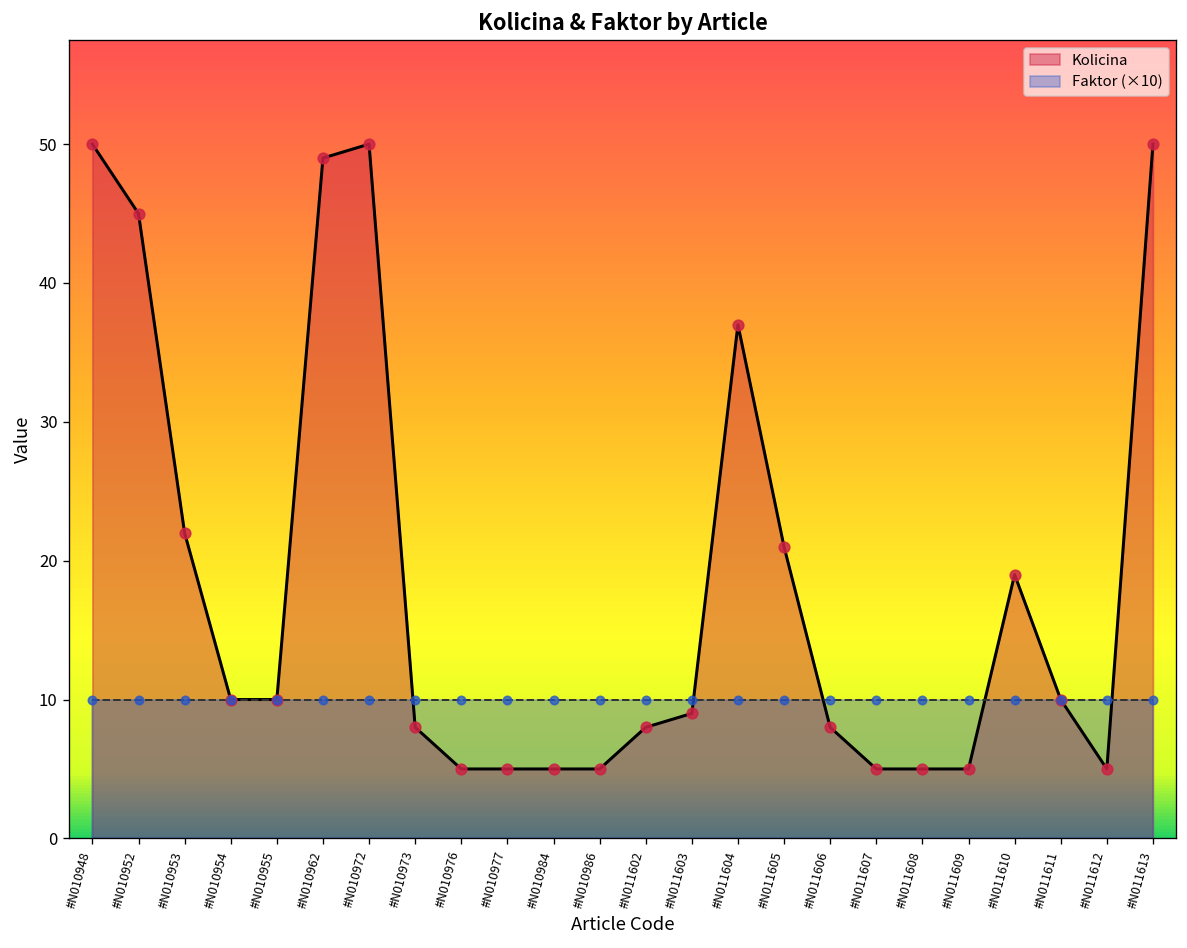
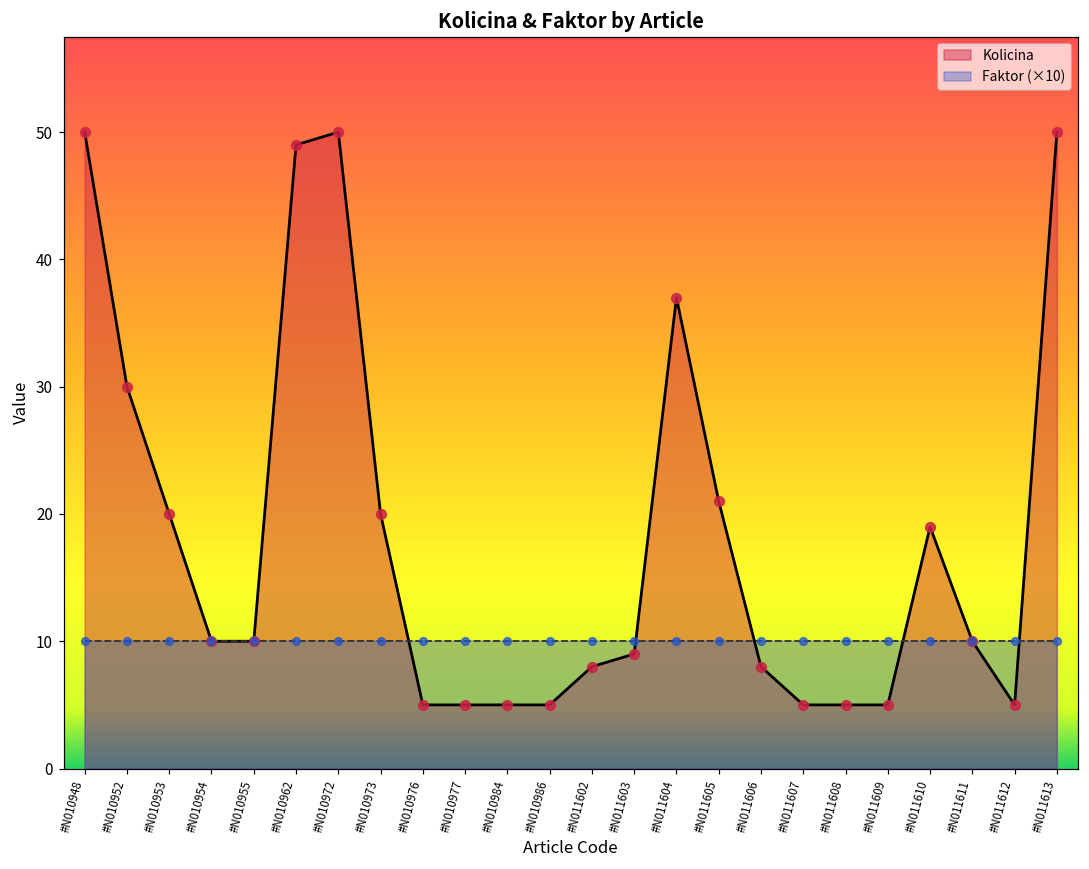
  {
    "Kolicina": {
      "#N010948": 50,
-     "#N010952": 45,
-     "#N010953": 22,
+     "#N010952": 30,
+     "#N010953": 20,
      "#N010962": 49,
      "#N010972": 50,
-     "#N010973": 8,
+     "#N010973": 20,
      "#N010976": 5,
      "#N010977": 5,
      "#N010984": 5,
      "#N010986": 5,
      "#N011602": 8,
      "#N011603": 9,
      "#N011604": 37,
      "#N011605": 21,
      "#N011606": 8,
      "#N011607": 5,
      "#N011608": 5,
      "#N011609": 5,
      "#N011610": 19,
      "#N011612": 5,
      "#N011613": 50
    },
    "Faktor (×10)": {
      "#N010948": 10,
      "#N010952": 10,
      "#N010953": 10,
      "#N010962": 10,
      "#N010972": 10,
      "#N010973": 10,
      "#N010976": 10,
      "#N010977": 10,
      "#N010984": 10,
      "#N010986": 10,
      "#N011602": 10,
      "#N011603": 10,
      "#N011604": 10,
      "#N011605": 10,
      "#N011606": 10,
      "#N011607": 10,
      "#N011608": 10,
      "#N011609": 10,
      "#N011610": 10,
      "#N011612": 10,
      "#N011613": 10
    }
  }
